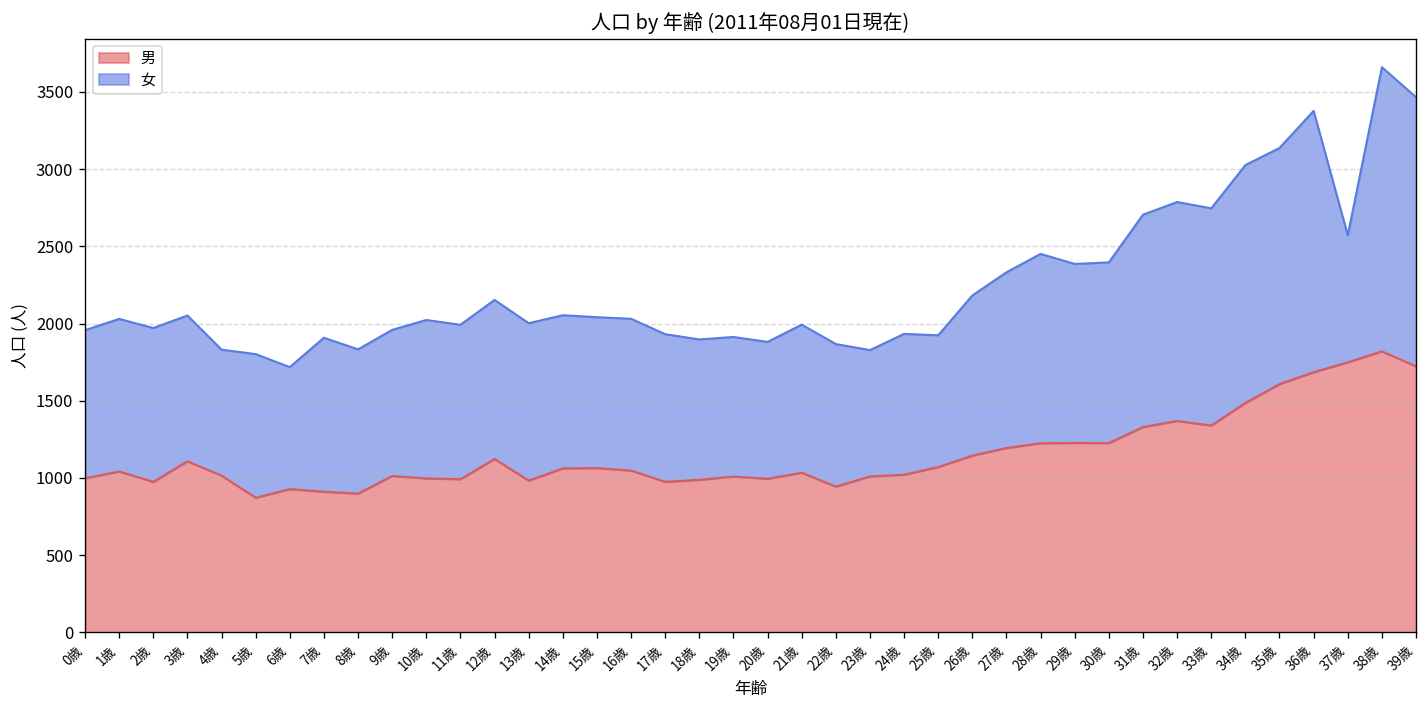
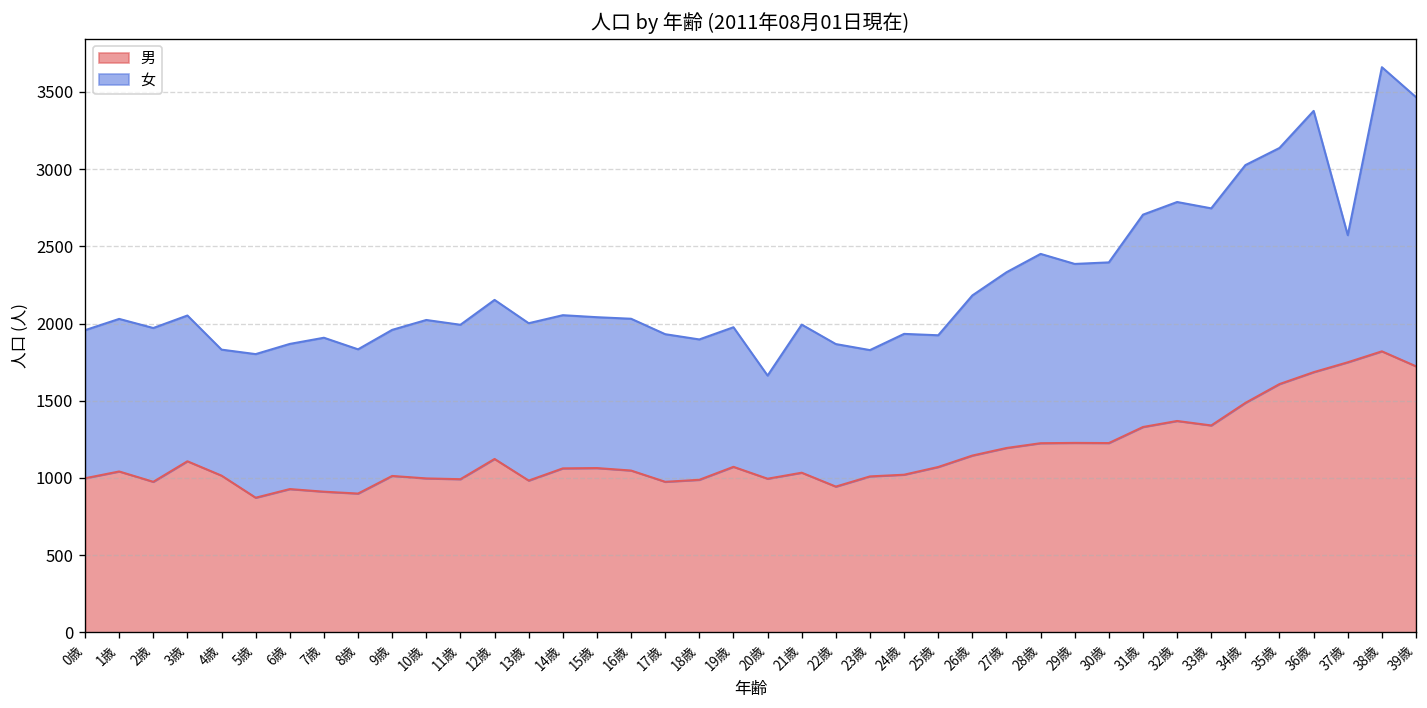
  {
    "男": {
      "0歳": 1000,
      "1歳": 1040,
      "2歳": 980,
      "3歳": 1110,
      "4歳": 1020,
      "5歳": 870,
      "6歳": 930,
      "7歳": 910,
      "8歳": 900,
      "9歳": 1010,
      "10歳": 1000,
      "11歳": 990,
      "12歳": 1120,
      "13歳": 980,
      "14歳": 1060,
      "15歳": 1060,
      "16歳": 1050,
      "17歳": 980,
      "18歳": 990,
-     "19歳": 1010,
+     "19歳": 1070,
      "20歳": 1000,
      "21歳": 1030,
      "22歳": 940,
      "23歳": 1010,
      "24歳": 1020,
      "25歳": 1070,
      "26歳": 1150,
      "27歳": 1190,
      "28歳": 1230,
      "29歳": 1230,
      "30歳": 1230,
      "31歳": 1330,
      "32歳": 1370,
      "33歳": 1340,
      "34歳": 1490,
      "35歳": 1610,
      "36歳": 1690,
      "37歳": 1750,
      "38歳": 1820,
      "39歳": 1720
    },
    "女": {
      "0歳": 960,
      "1歳": 990,
      "2歳": 1000,
      "3歳": 940,
      "4歳": 820,
      "5歳": 930,
-     "6歳": 790,
+     "6歳": 940,
      "7歳": 1000,
      "8歳": 930,
      "9歳": 950,
      "10歳": 1030,
      "11歳": 1000,
      "12歳": 1030,
      "13歳": 1020,
      "14歳": 990,
      "15歳": 980,
      "16歳": 980,
      "17歳": 960,
      "18歳": 910,
      "19歳": 900,
-     "20歳": 890,
+     "20歳": 670,
      "21歳": 960,
      "22歳": 920,
      "23歳": 820,
      "24歳": 910,
      "25歳": 850,
      "26歳": 1040,
      "27歳": 1140,
      "28歳": 1230,
      "29歳": 1160,
      "30歳": 1170,
      "31歳": 1380,
      "32歳": 1420,
      "33歳": 1410,
      "34歳": 1540,
      "35歳": 1530,
      "36歳": 1690,
      "37歳": 820,
      "38歳": 1840,
      "39歳": 1740
    }
  }
